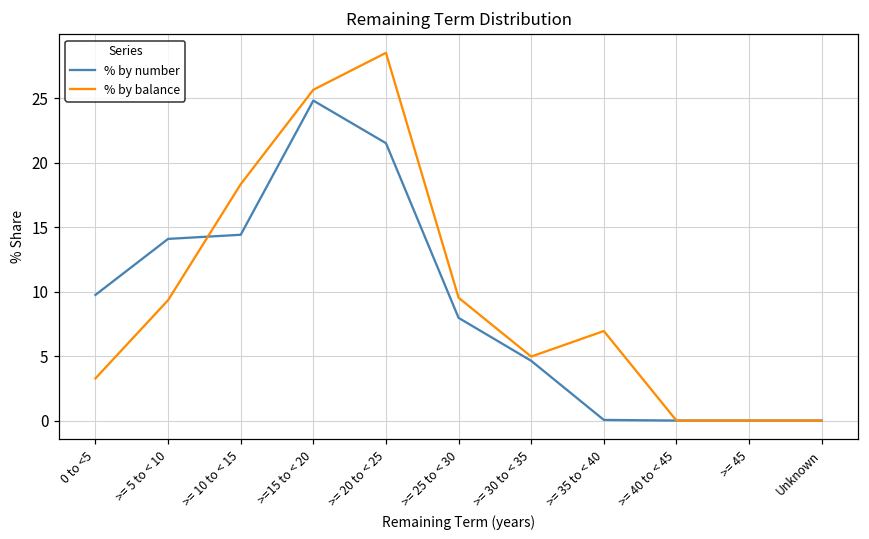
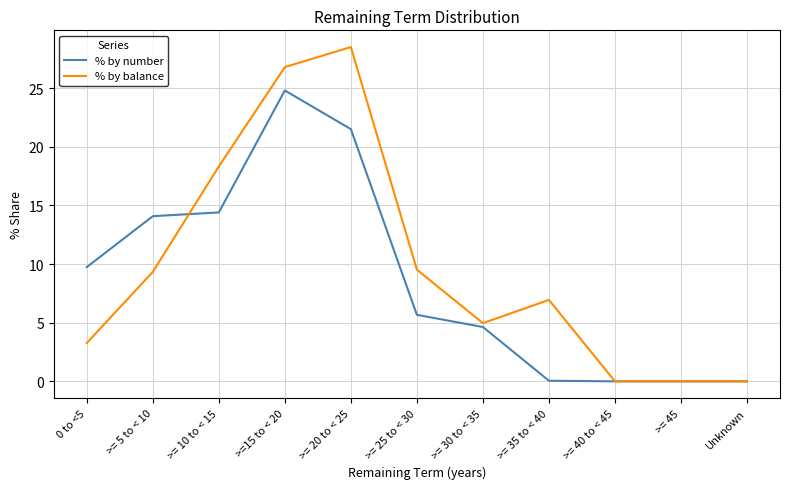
  {
    "% by number": {
      "0 to <5": 9.7,
      ">= 5 to < 10": 14.1,
      ">= 10 to < 15": 14.4,
      ">=15 to < 20": 24.8,
      ">= 20 to < 25": 21.5,
-     ">= 25 to < 30": 8.0,
+     ">= 25 to < 30": 5.7,
      ">= 30 to < 35": 4.6,
      ">= 35 to < 40": 0.1
    },
    "% by balance": {
      "0 to <5": 3.3,
      ">= 5 to < 10": 9.3,
      ">= 10 to < 15": 18.3,
-     ">=15 to < 20": 25.6,
+     ">=15 to < 20": 26.8,
      ">= 20 to < 25": 28.5,
      ">= 25 to < 30": 9.5,
      ">= 30 to < 35": 5.0,
      ">= 35 to < 40": 6.9
    }
  }
